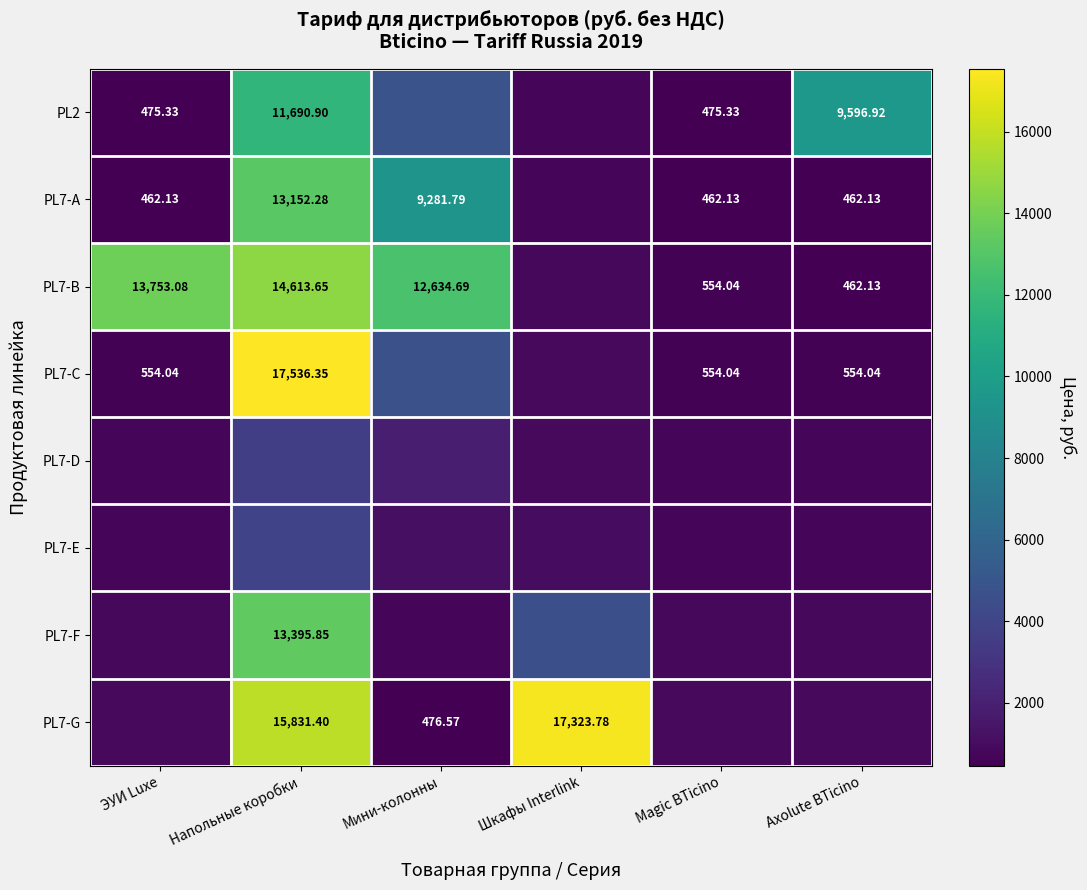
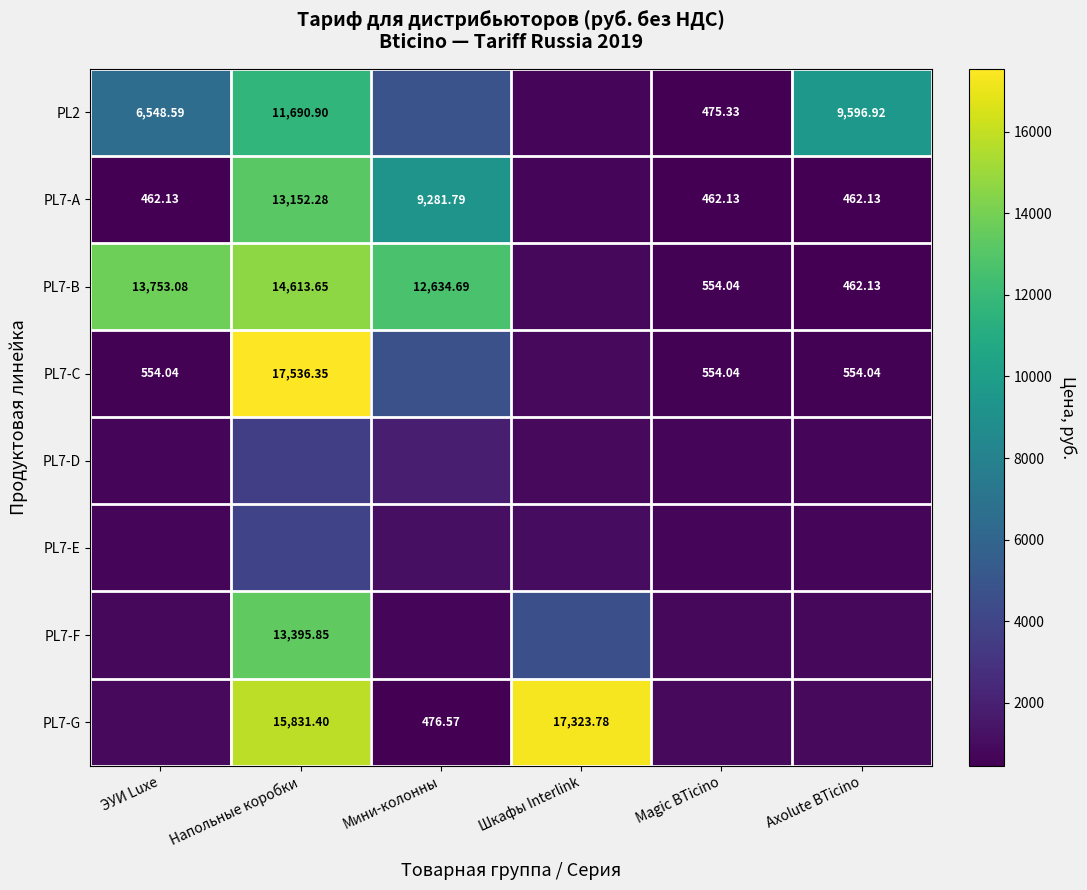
  {
    "PL2": {
-     "ЭУИ Luxe": "475.33",
+     "ЭУИ Luxe": "6,548.59",
      "Напольные коробки": "11,690.90",
      "Magic BTicino": "475.33",
      "Axolute BTicino": "9,596.92"
    },
    "PL7-A": {
      "ЭУИ Luxe": "462.13",
      "Напольные коробки": "13,152.28",
      "Мини-колонны": "9,281.79",
      "Magic BTicino": "462.13",
      "Axolute BTicino": "462.13"
    },
    "PL7-B": {
      "ЭУИ Luxe": "13,753.08",
      "Напольные коробки": "14,613.65",
      "Мини-колонны": "12,634.69",
      "Magic BTicino": "554.04",
      "Axolute BTicino": "462.13"
    },
    "PL7-C": {
      "ЭУИ Luxe": "554.04",
      "Напольные коробки": "17,536.35",
      "Magic BTicino": "554.04",
      "Axolute BTicino": "554.04"
    },
    "PL7-F": {
      "Напольные коробки": "13,395.85"
    },
    "PL7-G": {
      "Напольные коробки": "15,831.40",
      "Мини-колонны": "476.57",
      "Шкафы Interlink": "17,323.78"
    }
  }
